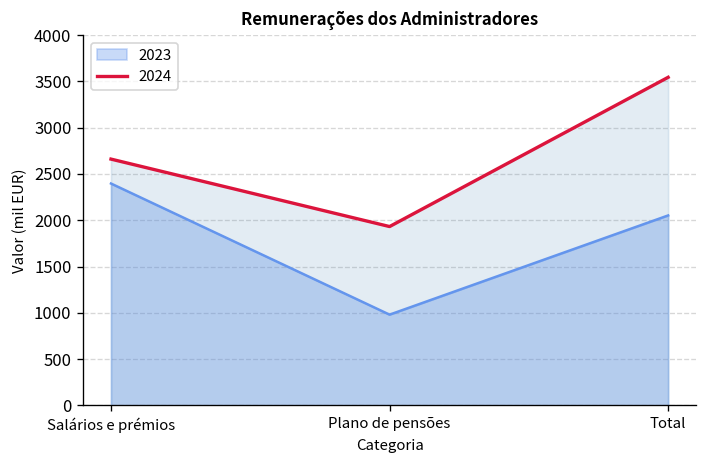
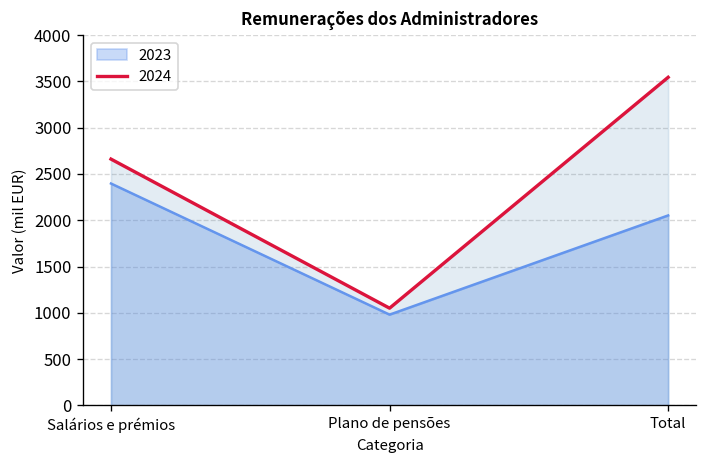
  {
    "2023": {
      "Salários e prémios": 2400,
      "Plano de pensões": 1000,
      "Total": 2100
    },
    "2024": {
      "Salários e prémios": 2700,
-     "Plano de pensões": 1900,
+     "Plano de pensões": 1100,
      "Total": 3500
    }
  }
